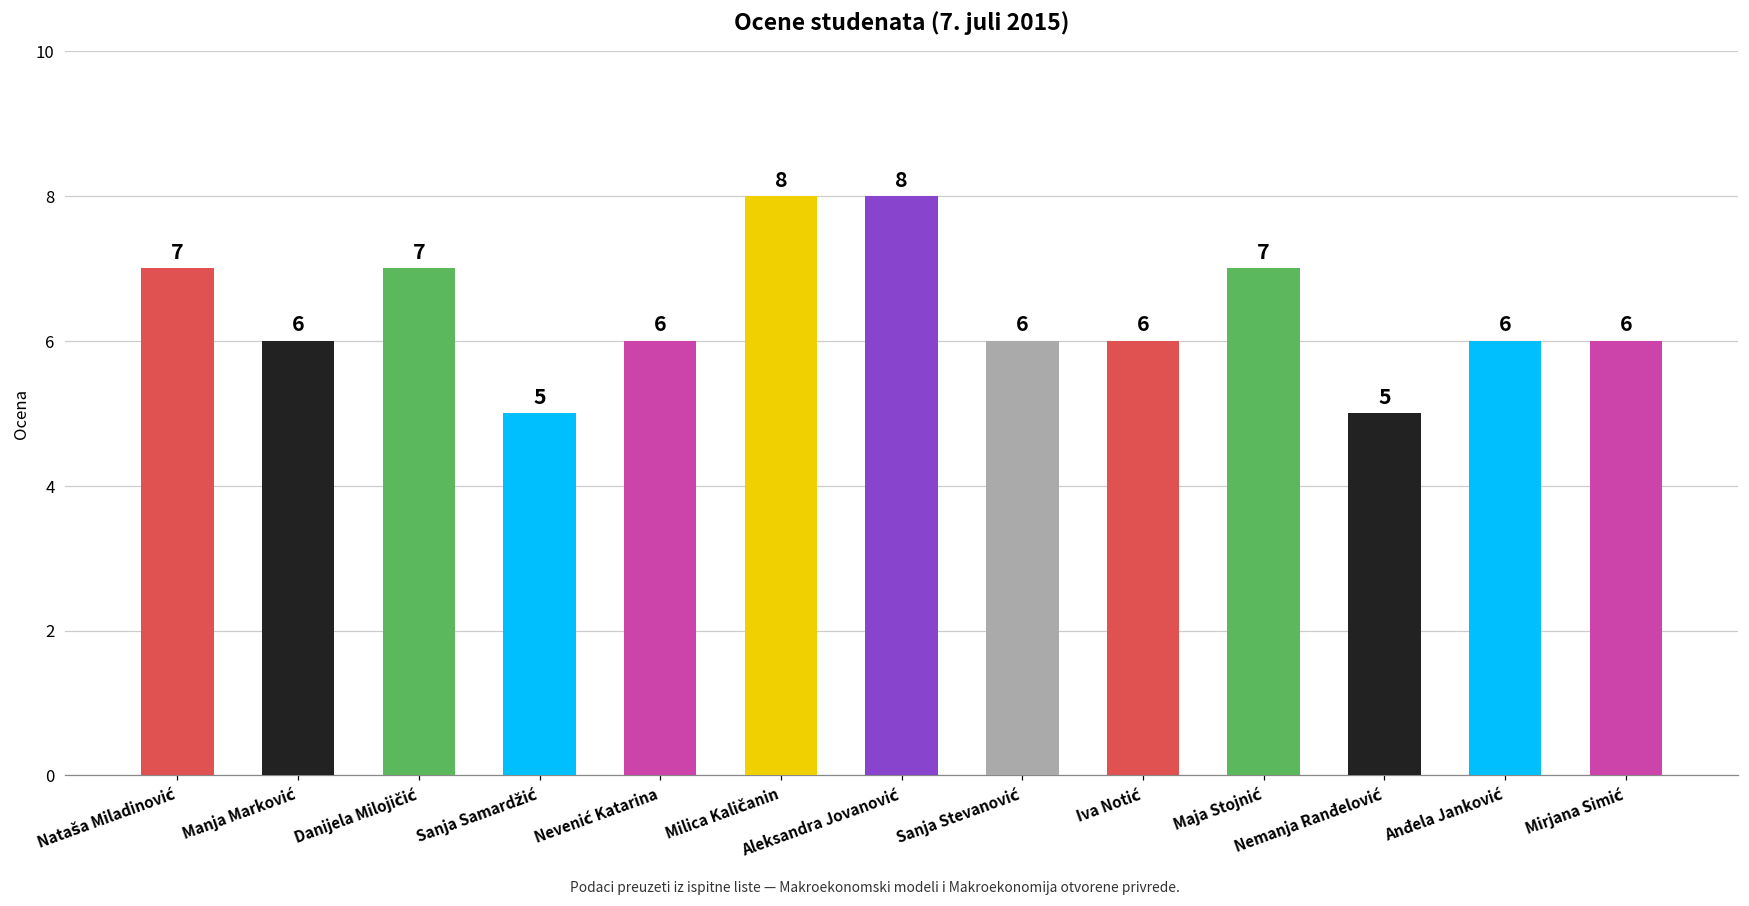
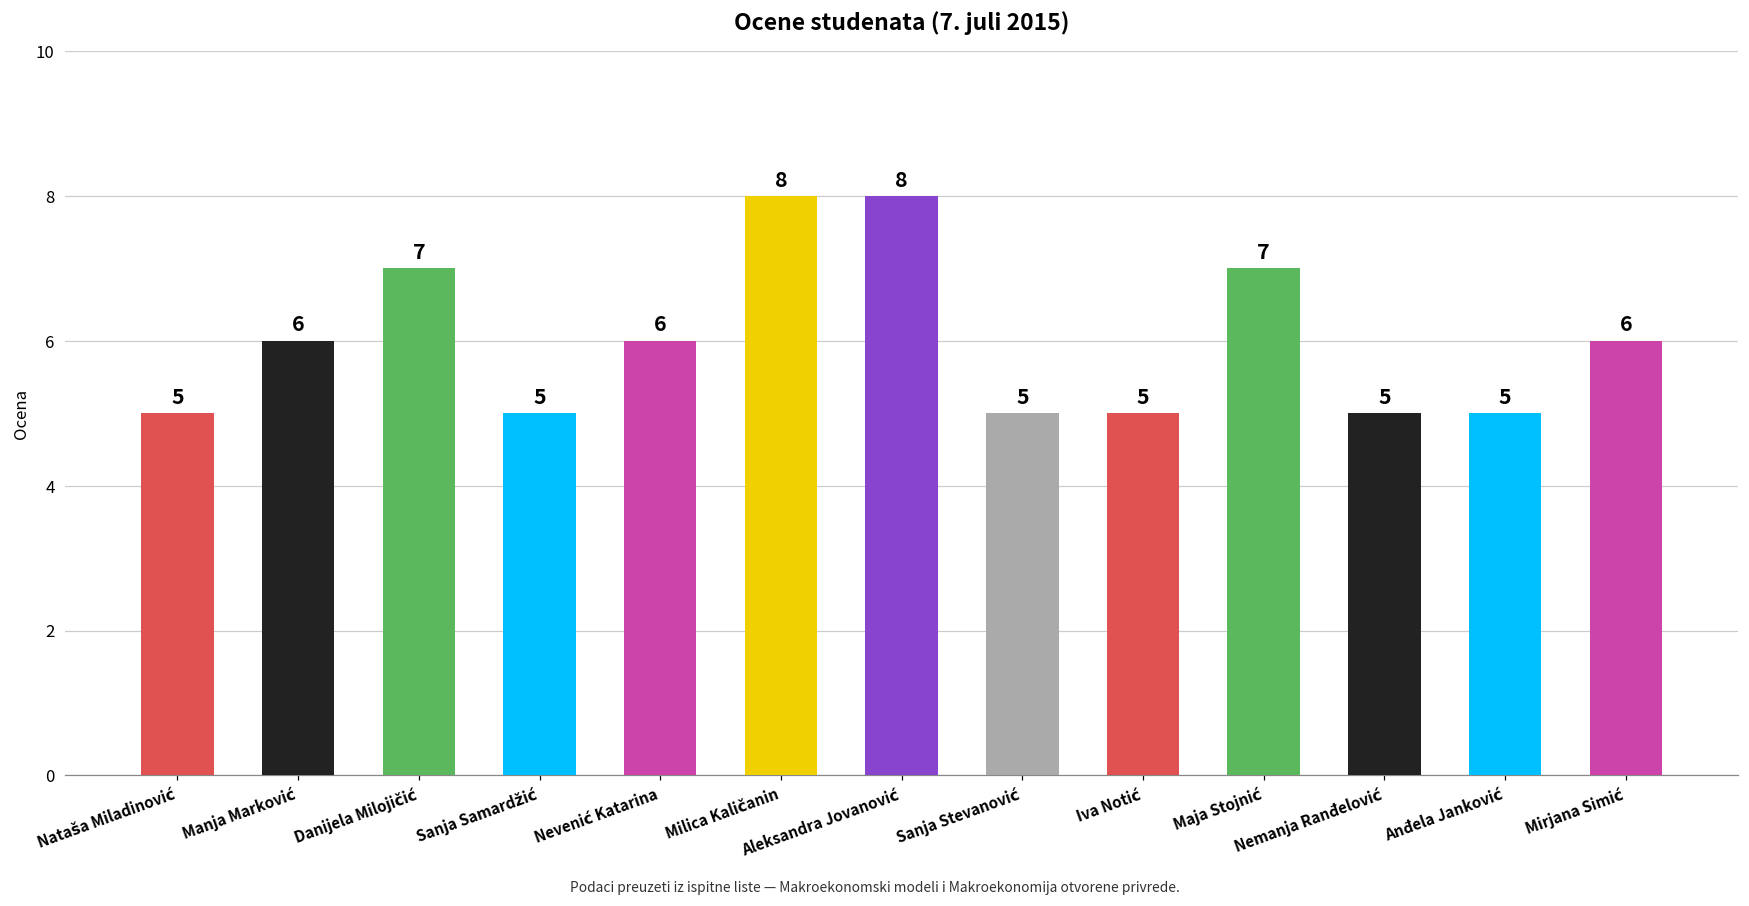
  {
-   "Nataša Miladinović": 7,
+   "Nataša Miladinović": 5,
    "Manja Marković": 6,
    "Danijela Milojičić": 7,
    "Sanja Samardžić": 5,
    "Nevenić Katarina": 6,
    "Milica Kaličanin": 8,
    "Aleksandra Jovanović": 8,
-   "Sanja Stevanović": 6,
-   "Iva Notić": 6,
+   "Sanja Stevanović": 5,
+   "Iva Notić": 5,
    "Maja Stojnić": 7,
    "Nemanja Ranđelović": 5,
-   "Anđela Janković": 6,
+   "Anđela Janković": 5,
    "Mirjana Simić": 6
  }
